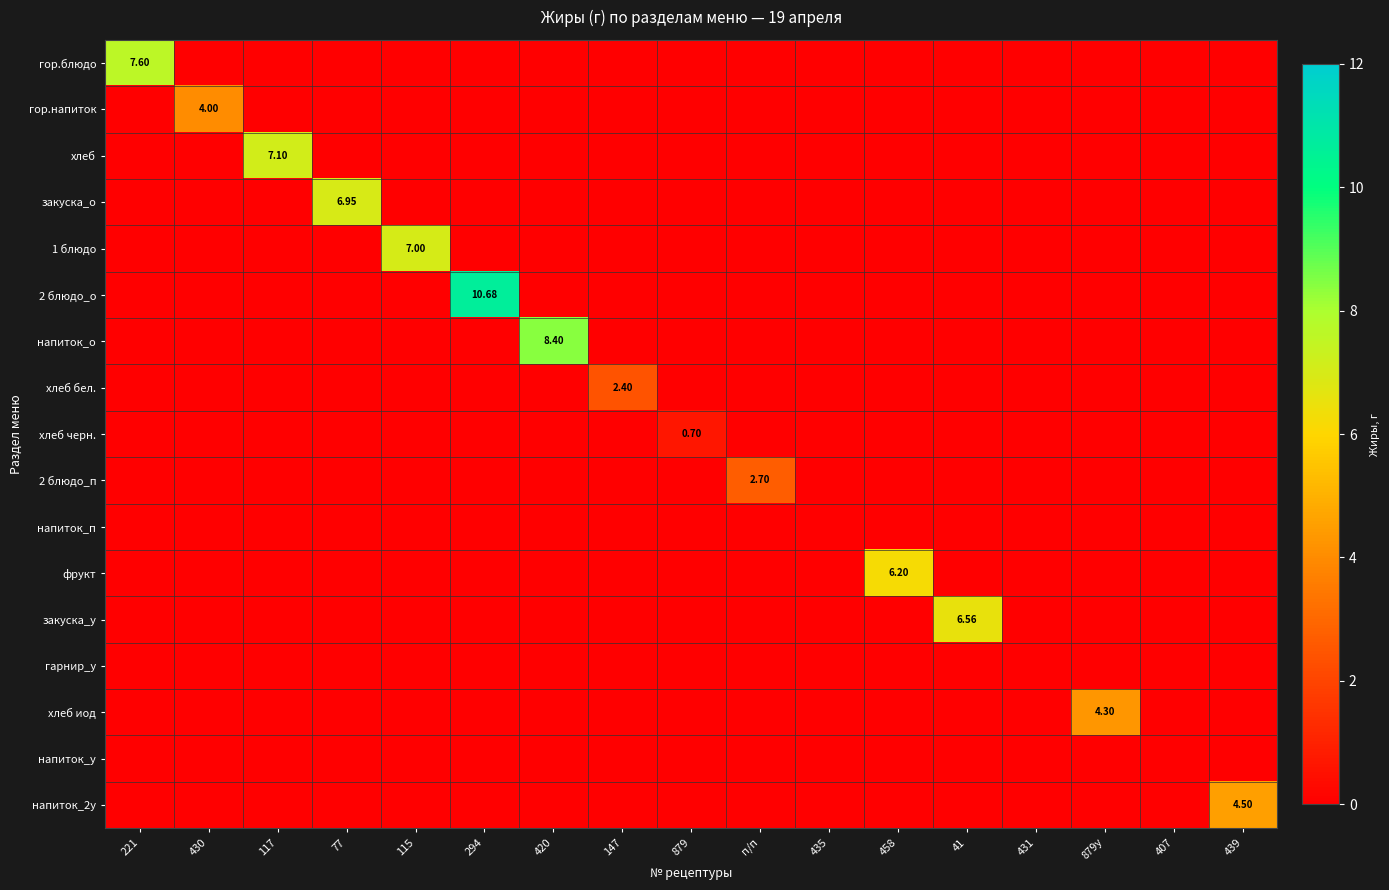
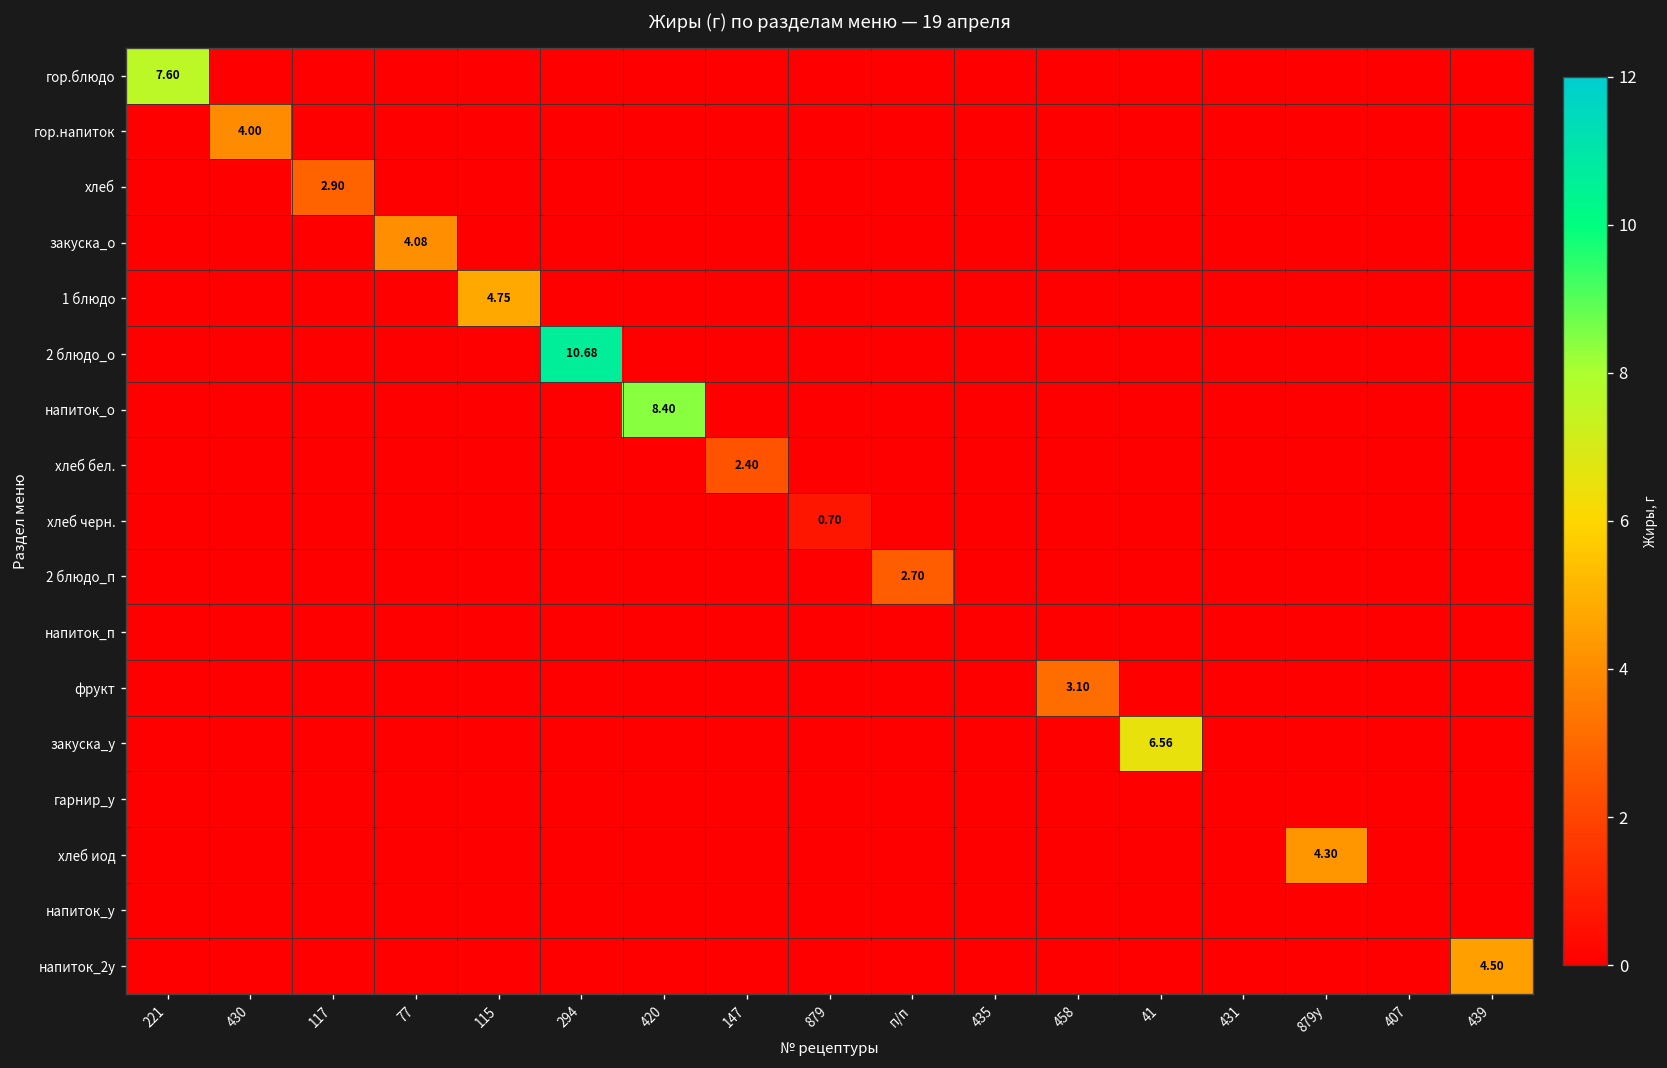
  {
    "гор.блюдо": {
      "221": 7.60
    },
    "гор.напиток": {
      "430": 4.00
    },
    "хлеб": {
-     "117": 7.10
+     "117": 2.90
    },
    "закуска_о": {
-     "77": 6.95
+     "77": 4.08
    },
    "1 блюдо": {
-     "115": 7.00
+     "115": 4.75
    },
    "2 блюдо_о": {
      "294": 10.68
    },
    "напиток_о": {
      "420": 8.40
    },
    "хлеб бел.": {
      "147": 2.40
    },
    "хлеб черн.": {
      "879": 0.70
    },
    "2 блюдо_п": {
      "п/п": 2.70
    },
    "фрукт": {
-     "458": 6.20
+     "458": 3.10
    },
    "закуска_у": {
      "41": 6.56
    },
    "хлеб иод": {
      "879у": 4.30
    },
    "напиток_2у": {
      "439": 4.50
    }
  }
